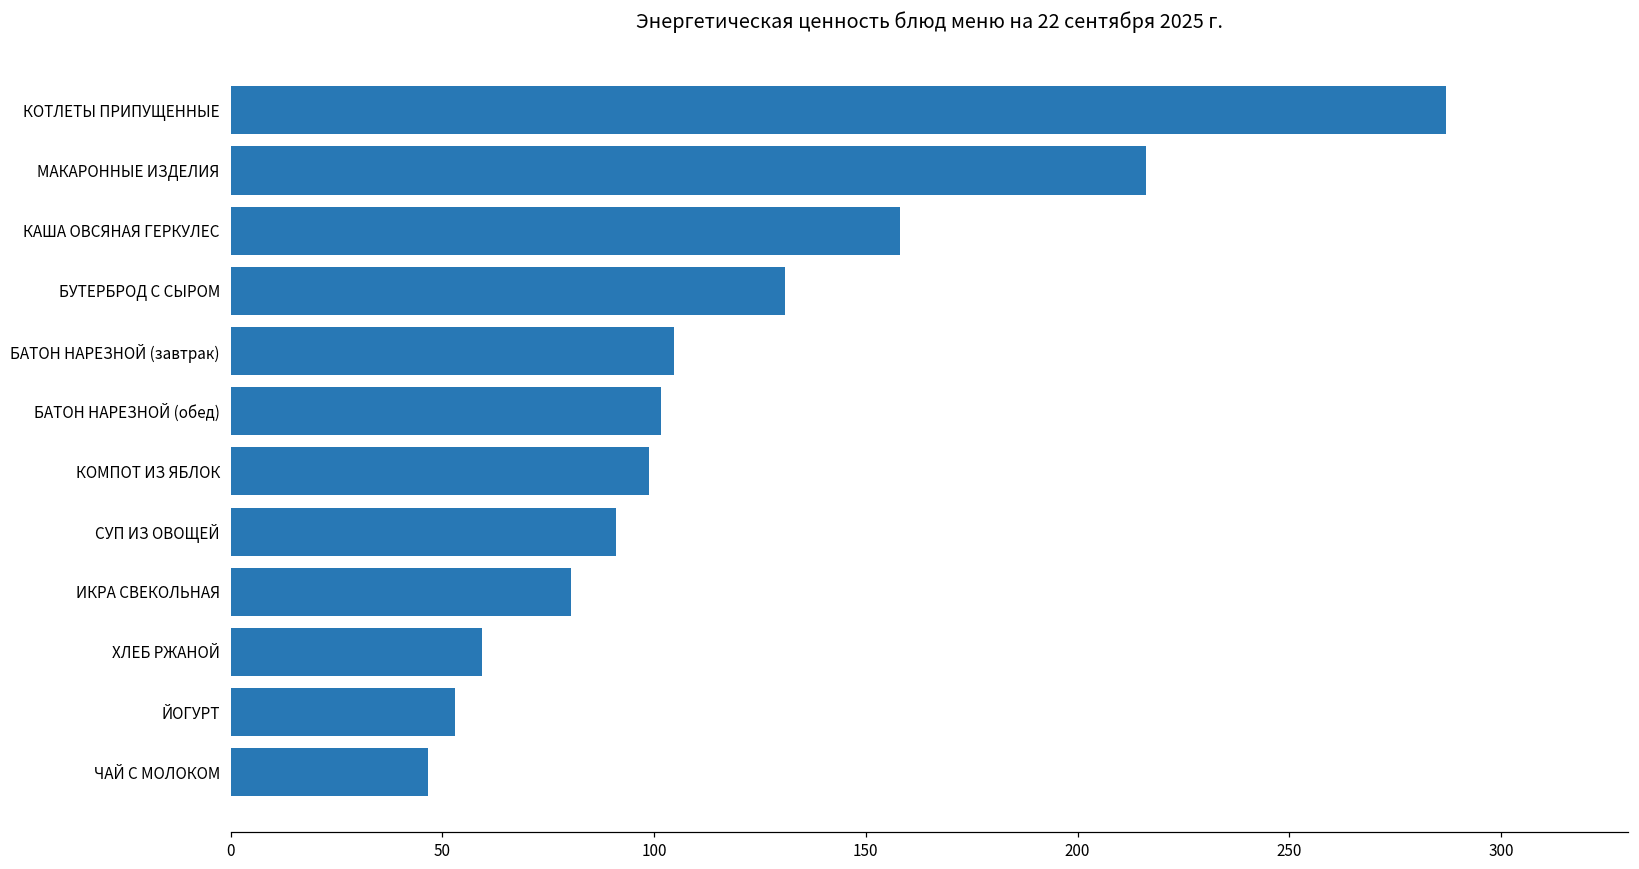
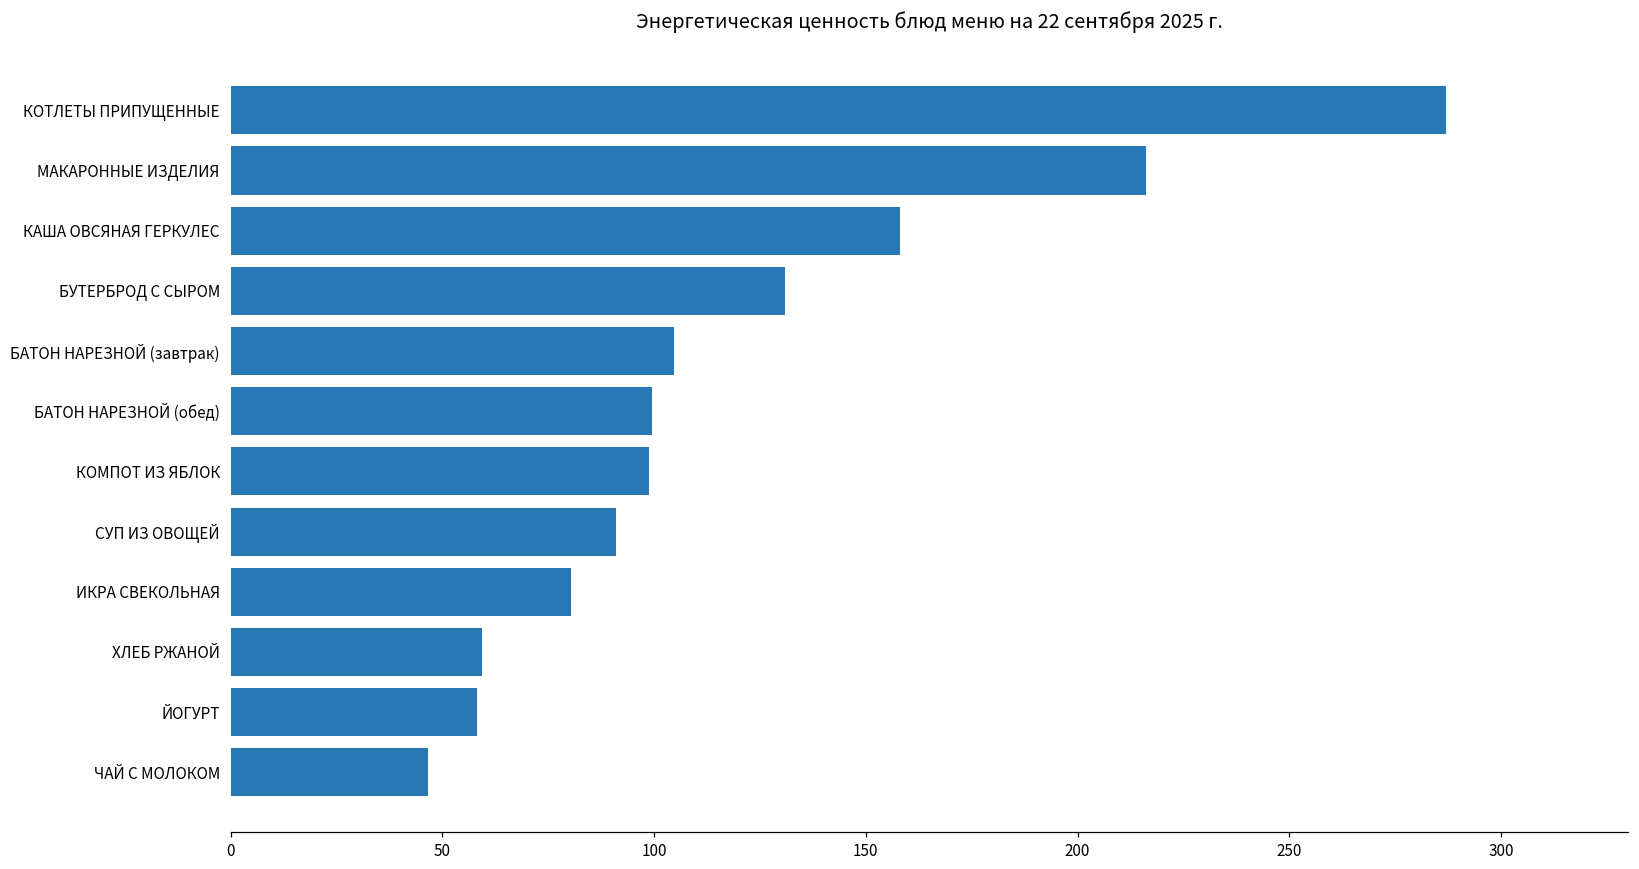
  {
    "КОТЛЕТЫ ПРИПУЩЕННЫЕ": 287,
    "МАКАРОННЫЕ ИЗДЕЛИЯ": 216,
    "КАША ОВСЯНАЯ ГЕРКУЛЕС": 158,
    "БУТЕРБРОД С СЫРОМ": 131,
    "БАТОН НАРЕЗНОЙ (завтрак)": 105,
-   "БАТОН НАРЕЗНОЙ (обед)": 102,
+   "БАТОН НАРЕЗНОЙ (обед)": 100,
    "КОМПОТ ИЗ ЯБЛОК": 99,
    "СУП ИЗ ОВОЩЕЙ": 91,
    "ИКРА СВЕКОЛЬНАЯ": 81,
    "ХЛЕБ РЖАНОЙ": 59,
-   "ЙОГУРТ": 53,
+   "ЙОГУРТ": 58,
    "ЧАЙ С МОЛОКОМ": 47
  }
